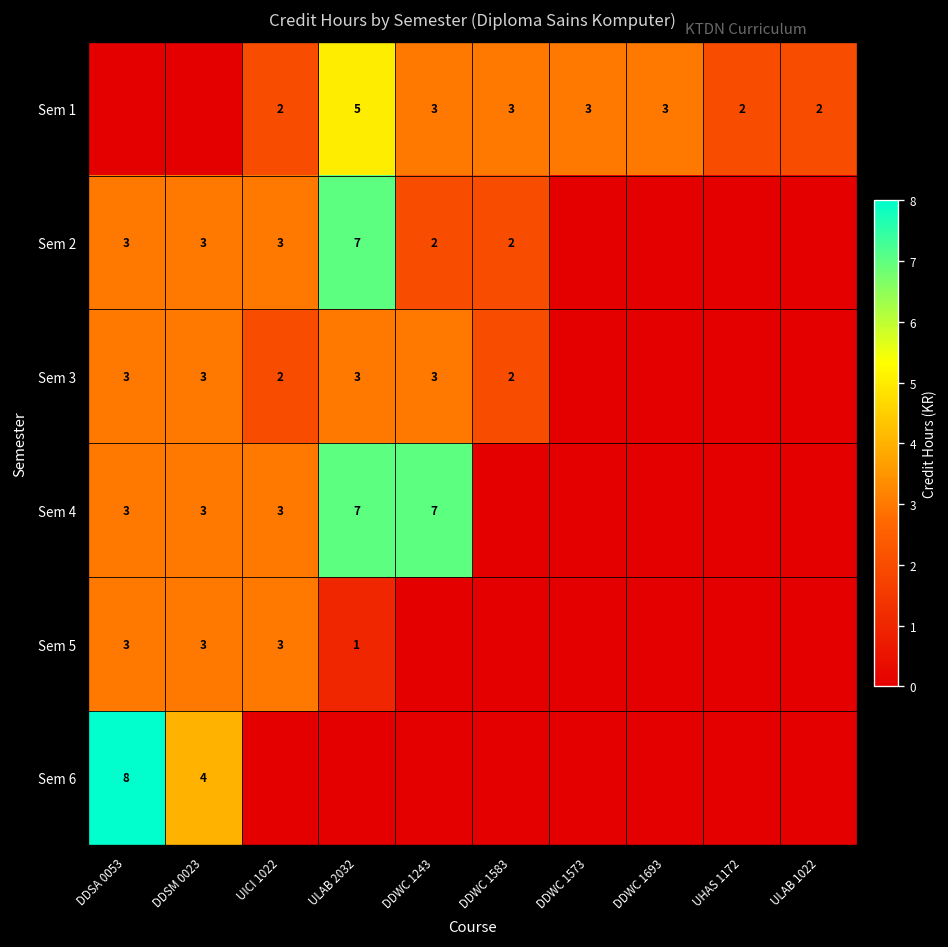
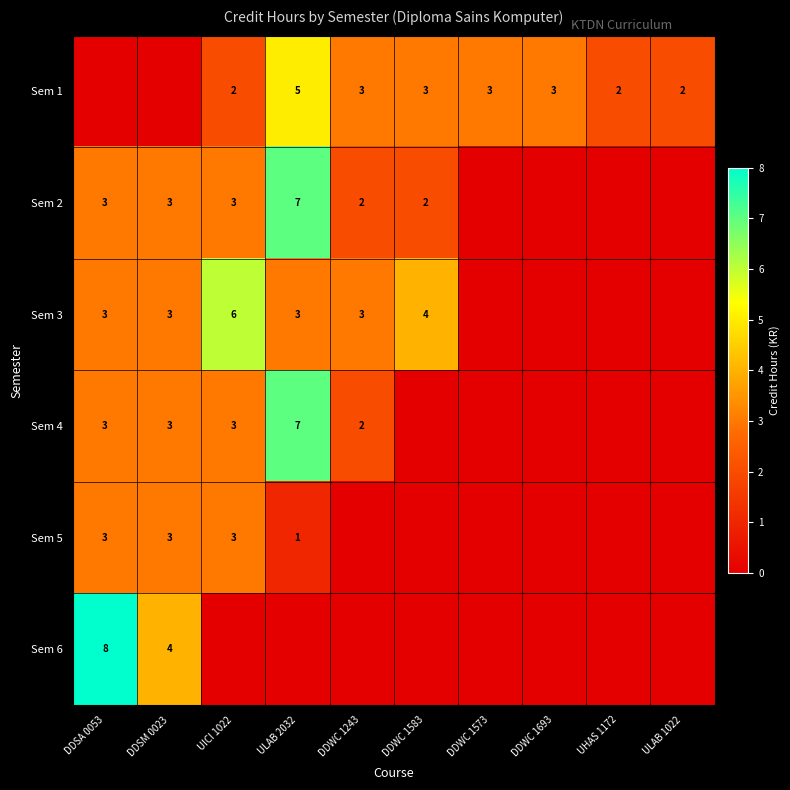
  {
    "Sem 1": {
      "UICI 1022": 2,
      "ULAB 2032": 5,
      "DDWC 1243": 3,
      "DDWC 1583": 3,
      "DDWC 1573": 3,
      "DDWC 1693": 3,
      "UHAS 1172": 2,
      "ULAB 1022": 2
    },
    "Sem 2": {
      "DDSA 0053": 3,
      "DDSM 0023": 3,
      "UICI 1022": 3,
      "ULAB 2032": 7,
      "DDWC 1243": 2,
      "DDWC 1583": 2
    },
    "Sem 3": {
      "DDSA 0053": 3,
      "DDSM 0023": 3,
-     "UICI 1022": 2,
+     "UICI 1022": 6,
      "ULAB 2032": 3,
      "DDWC 1243": 3,
-     "DDWC 1583": 2
+     "DDWC 1583": 4
    },
    "Sem 4": {
      "DDSA 0053": 3,
      "DDSM 0023": 3,
      "UICI 1022": 3,
      "ULAB 2032": 7,
-     "DDWC 1243": 7
+     "DDWC 1243": 2
    },
    "Sem 5": {
      "DDSA 0053": 3,
      "DDSM 0023": 3,
      "UICI 1022": 3,
      "ULAB 2032": 1
    },
    "Sem 6": {
      "DDSA 0053": 8,
      "DDSM 0023": 4
    }
  }
